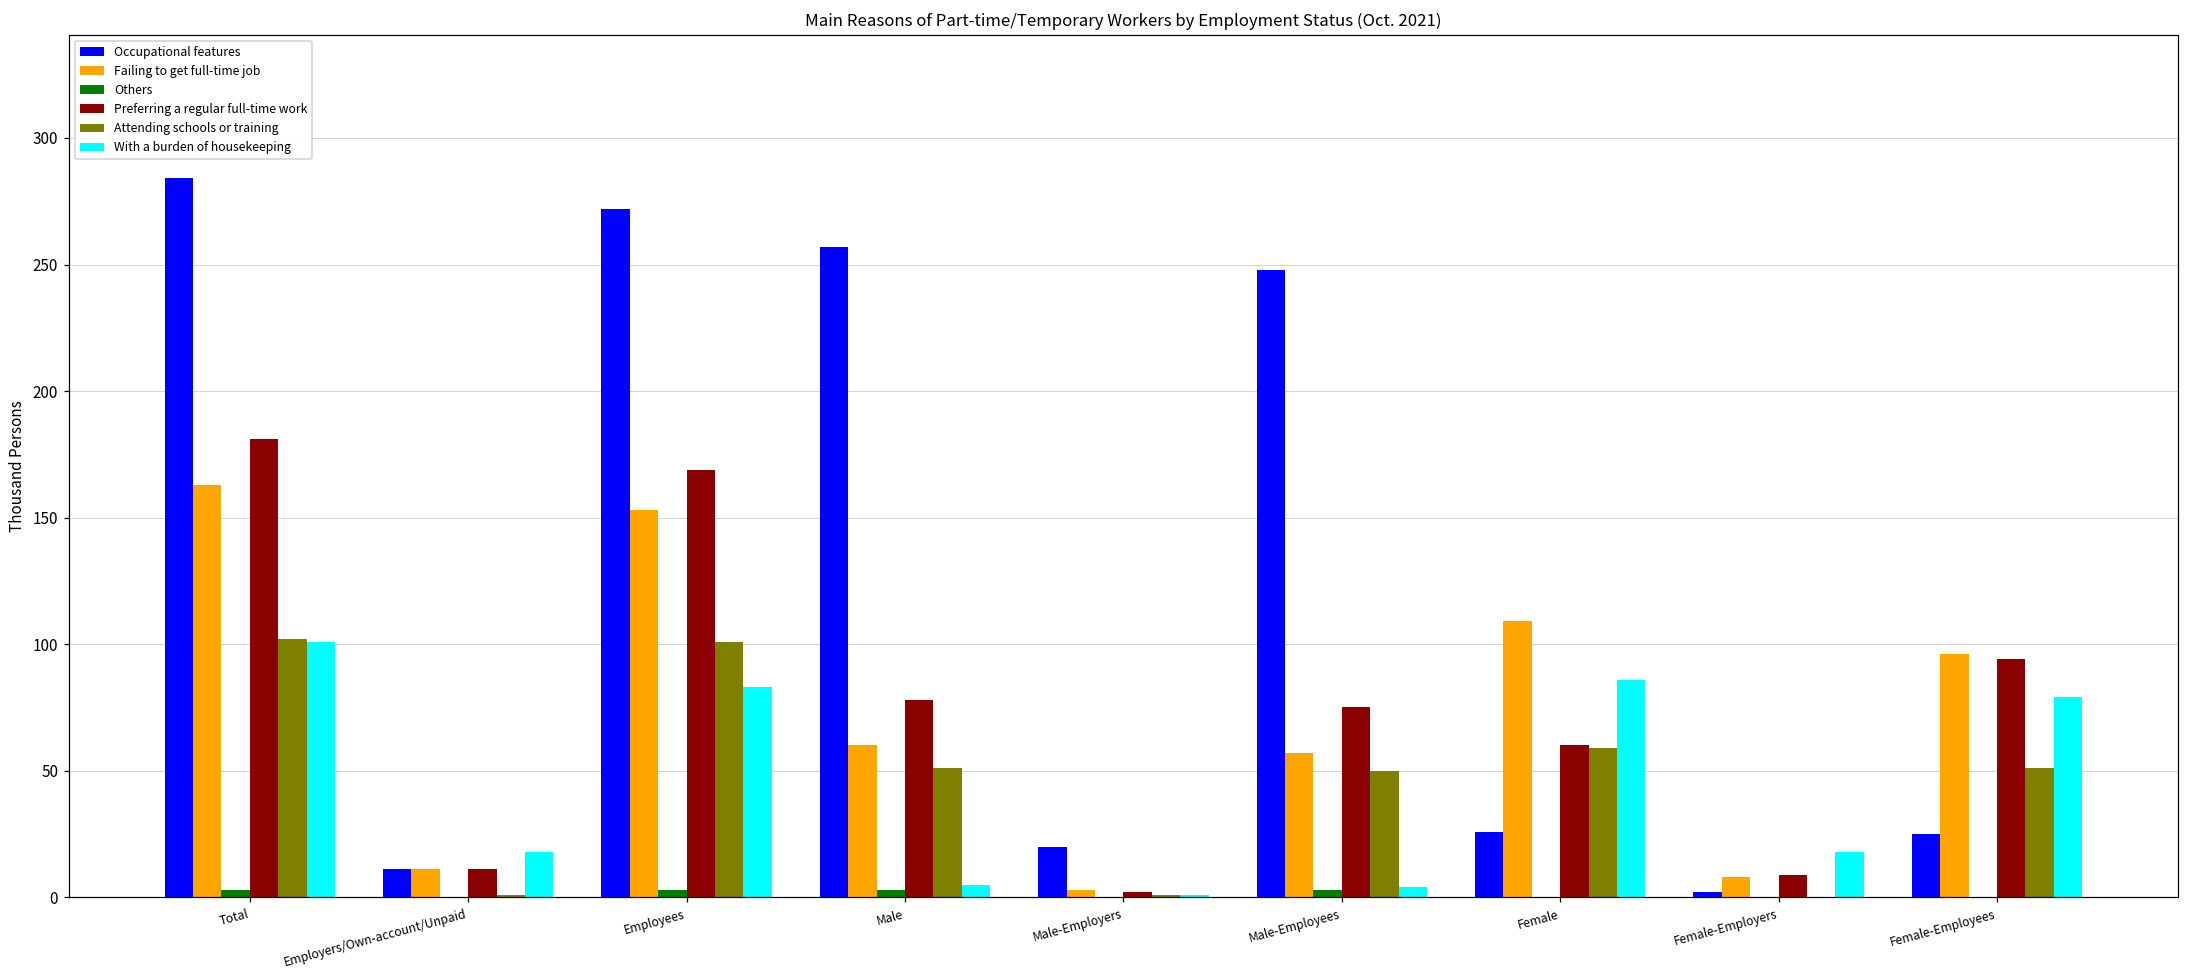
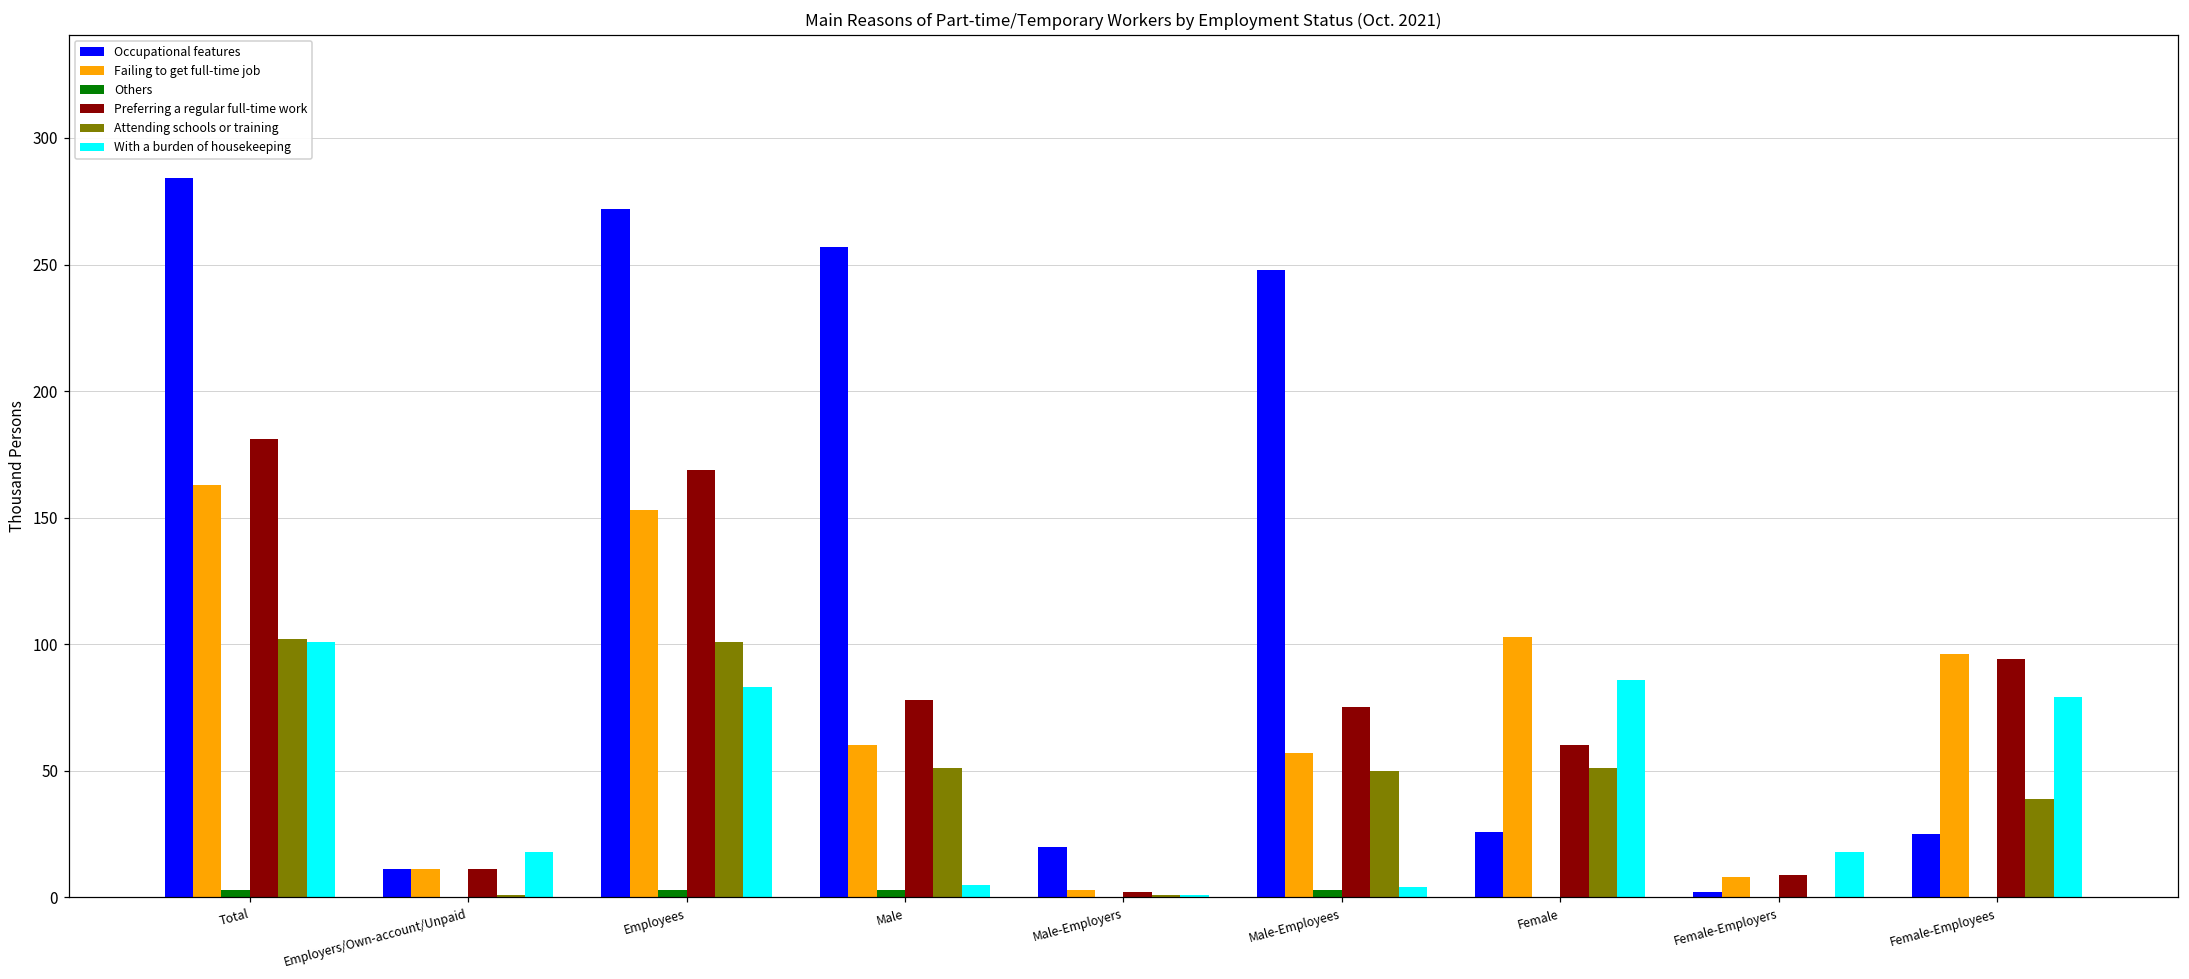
  {
    "Occupational features": {
      "Total": 284,
      "Employers/Own-account/Unpaid": 11,
      "Employees": 272,
      "Male": 257,
      "Male-Employers": 20,
      "Male-Employees": 248,
      "Female": 26,
      "Female-Employers": 2,
      "Female-Employees": 25
    },
    "Failing to get full-time job": {
      "Total": 163,
      "Employers/Own-account/Unpaid": 11,
      "Employees": 153,
      "Male": 60,
      "Male-Employers": 3,
      "Male-Employees": 57,
-     "Female": 109,
+     "Female": 103,
      "Female-Employers": 8,
      "Female-Employees": 96
    },
    "Others": {
      "Total": 3,
      "Employers/Own-account/Unpaid": 0,
      "Employees": 3,
      "Male": 3,
      "Male-Employers": 0,
      "Male-Employees": 3,
      "Female": 0,
      "Female-Employers": 0,
      "Female-Employees": 0
    },
    "Preferring a regular full-time work": {
      "Total": 181,
      "Employers/Own-account/Unpaid": 11,
      "Employees": 169,
      "Male": 78,
      "Male-Employers": 2,
      "Male-Employees": 75,
      "Female": 60,
      "Female-Employers": 9,
      "Female-Employees": 94
    },
    "Attending schools or training": {
      "Total": 102,
      "Employees": 101,
      "Male": 51,
      "Male-Employees": 50,
-     "Female": 59,
+     "Female": 51,
      "Female-Employers": 0,
-     "Female-Employees": 51
+     "Female-Employees": 39
    },
    "With a burden of housekeeping": {
      "Total": 101,
      "Employers/Own-account/Unpaid": 18,
      "Employees": 83,
      "Male": 5,
      "Male-Employees": 4,
      "Female": 86,
      "Female-Employers": 18,
      "Female-Employees": 79
    }
  }
